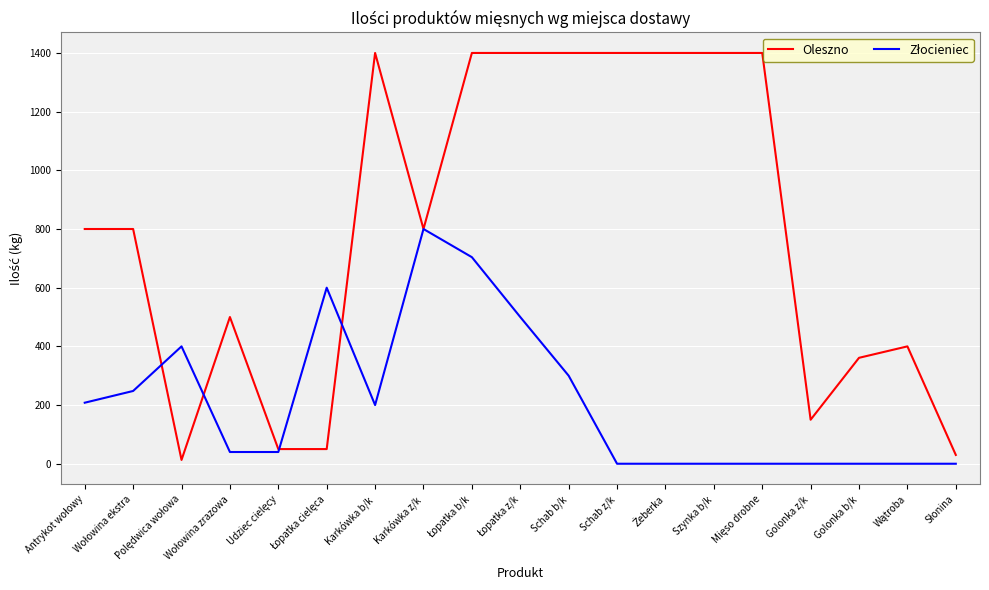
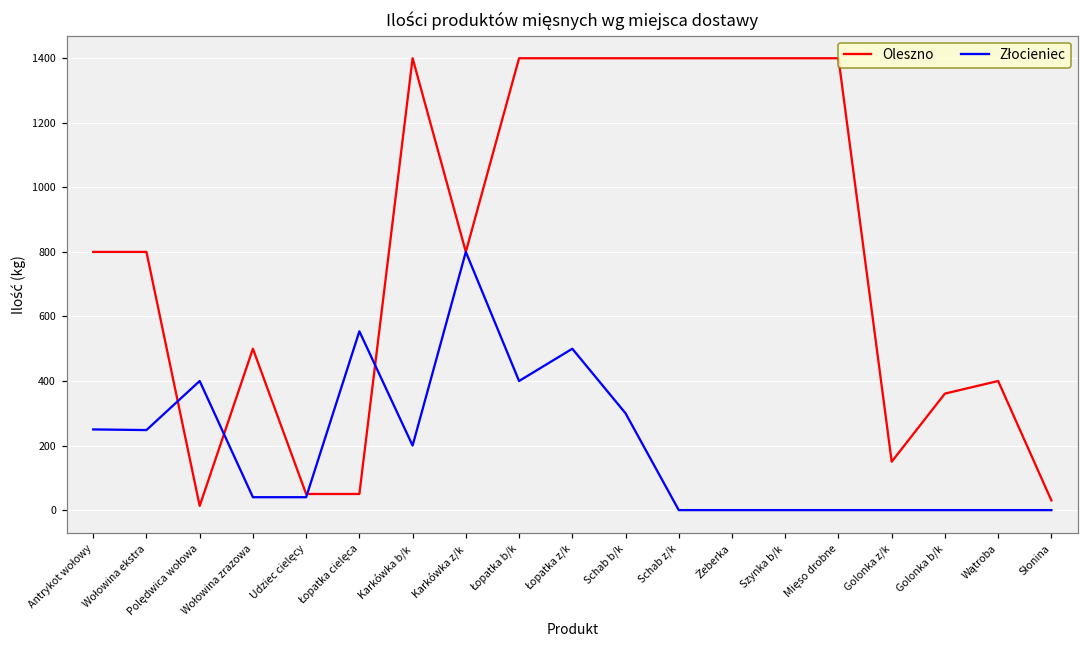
  {
    "Oleszno": {
      "Antrykot wołowy": 800,
      "Wołowina ekstra": 800,
      "Polędwica wołowa": 10,
      "Wołowina zrazowa": 500,
      "Udziec cielęcy": 50,
      "Łopatka cielęca": 50,
      "Karkówka b/k": 1400,
      "Łopatka b/k": 1400,
      "Łopatka z/k": 1400,
      "Schab b/k": 1400,
      "Schab z/k": 1400,
      "Żeberka": 1400,
      "Szynka b/k": 1400,
      "Mięso drobne": 1400,
      "Golonka z/k": 150,
      "Golonka b/k": 360,
      "Wątroba": 400,
      "Słonina": 30
    },
    "Złocieniec": {
-     "Antrykot wołowy": 210,
+     "Antrykot wołowy": 250,
      "Wołowina ekstra": 250,
      "Polędwica wołowa": 400,
      "Wołowina zrazowa": 40,
      "Udziec cielęcy": 40,
-     "Łopatka cielęca": 600,
+     "Łopatka cielęca": 550,
      "Karkówka b/k": 200,
-     "Łopatka b/k": 700,
+     "Łopatka b/k": 400,
      "Łopatka z/k": 500,
      "Schab b/k": 300,
      "Schab z/k": 0,
      "Żeberka": 0,
      "Szynka b/k": 0,
      "Mięso drobne": 0,
      "Golonka z/k": 0,
      "Golonka b/k": 0,
      "Wątroba": 0,
      "Słonina": 0
    }
  }
